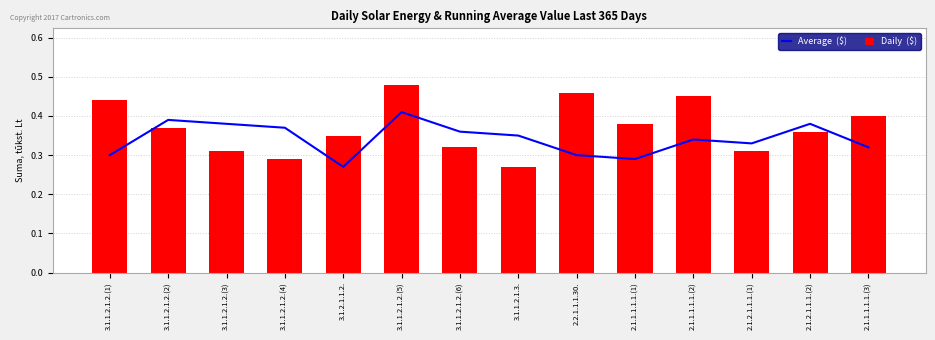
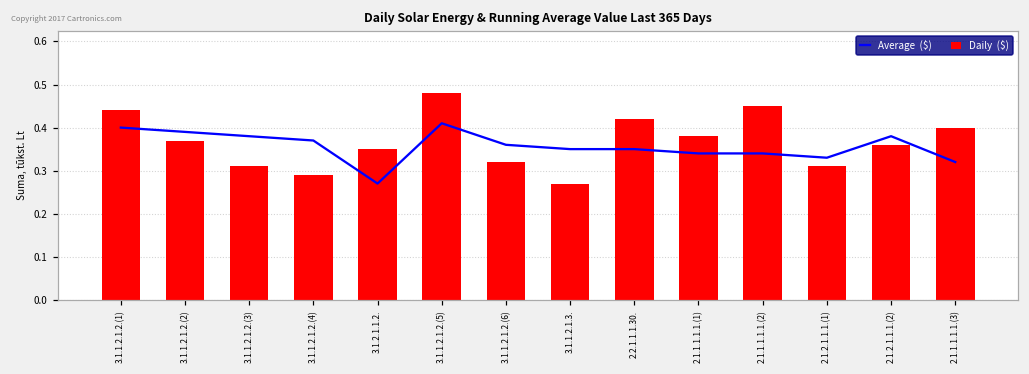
  {
    "Average ($)": {
-     "3.1.1.2.1.2.(1)": 0.3,
+     "3.1.1.2.1.2.(1)": 0.4,
      "3.1.1.2.1.2.(2)": 0.39,
      "3.1.1.2.1.2.(3)": 0.38,
      "3.1.1.2.1.2.(4)": 0.37,
      "3.1.2.1.1.2.": 0.27,
      "3.1.1.2.1.2.(5)": 0.41,
      "3.1.1.2.1.2.(6)": 0.36,
      "3.1.1.2.1.3.": 0.35,
-     "2.2.1.1.1.30.": 0.30,
-     "2.1.1.1.1.1.(1)": 0.29,
+     "2.2.1.1.1.30.": 0.35,
+     "2.1.1.1.1.1.(1)": 0.34,
      "2.1.1.1.1.1.(2)": 0.34,
      "2.1.2.1.1.1.(1)": 0.33,
      "2.1.2.1.1.1.(2)": 0.38,
      "2.1.1.1.1.1.(3)": 0.32
    },
    "Daily ($)": {
      "3.1.1.2.1.2.(1)": 0.44,
      "3.1.1.2.1.2.(2)": 0.37,
      "3.1.1.2.1.2.(3)": 0.31,
      "3.1.1.2.1.2.(4)": 0.29,
      "3.1.2.1.1.2.": 0.35,
      "3.1.1.2.1.2.(5)": 0.48,
      "3.1.1.2.1.2.(6)": 0.32,
      "3.1.1.2.1.3.": 0.27,
-     "2.2.1.1.1.30.": 0.46,
+     "2.2.1.1.1.30.": 0.42,
      "2.1.1.1.1.1.(1)": 0.38,
      "2.1.1.1.1.1.(2)": 0.45,
      "2.1.2.1.1.1.(1)": 0.31,
      "2.1.2.1.1.1.(2)": 0.36,
      "2.1.1.1.1.1.(3)": 0.40
    }
  }
